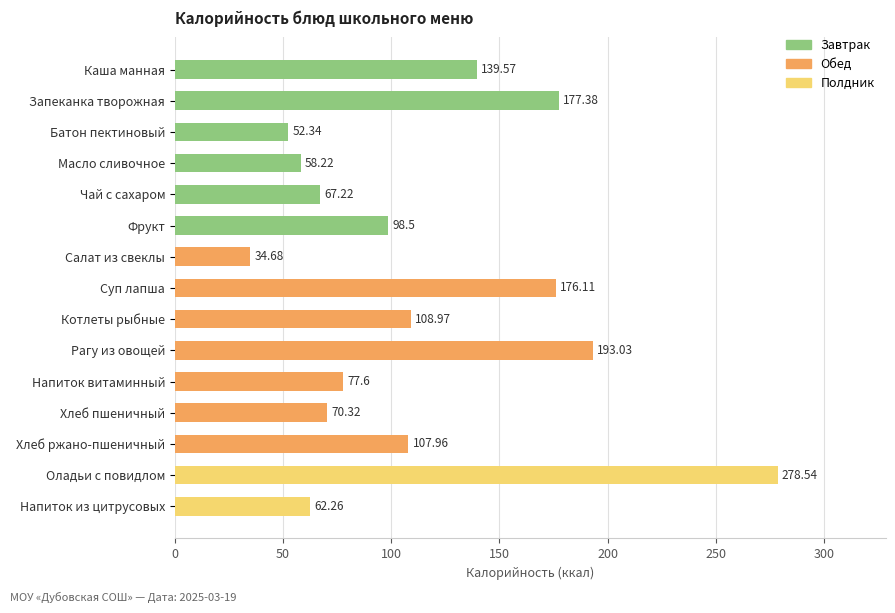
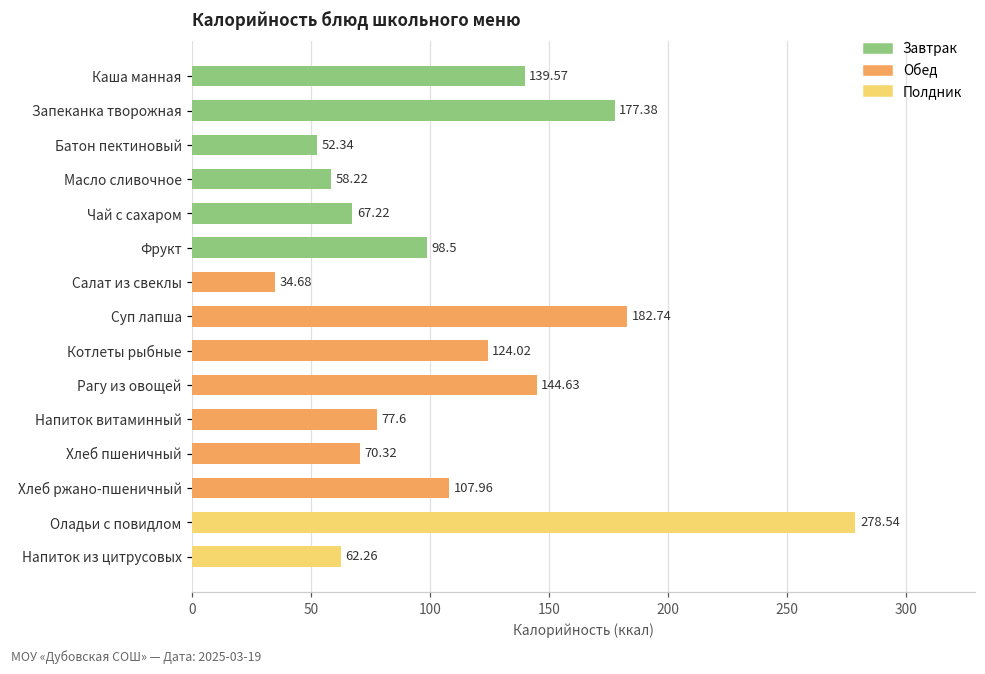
  {
    "Каша манная": 139.57,
    "Запеканка творожная": 177.38,
    "Батон пектиновый": 52.34,
    "Масло сливочное": 58.22,
    "Чай с сахаром": 67.22,
    "Фрукт": 98.5,
    "Салат из свеклы": 34.68,
-   "Суп лапша": 176.11,
-   "Котлеты рыбные": 108.97,
-   "Рагу из овощей": 193.03,
+   "Суп лапша": 182.74,
+   "Котлеты рыбные": 124.02,
+   "Рагу из овощей": 144.63,
    "Напиток витаминный": 77.6,
    "Хлеб пшеничный": 70.32,
    "Хлеб ржано-пшеничный": 107.96,
    "Оладьи с повидлом": 278.54,
    "Напиток из цитрусовых": 62.26
  }
